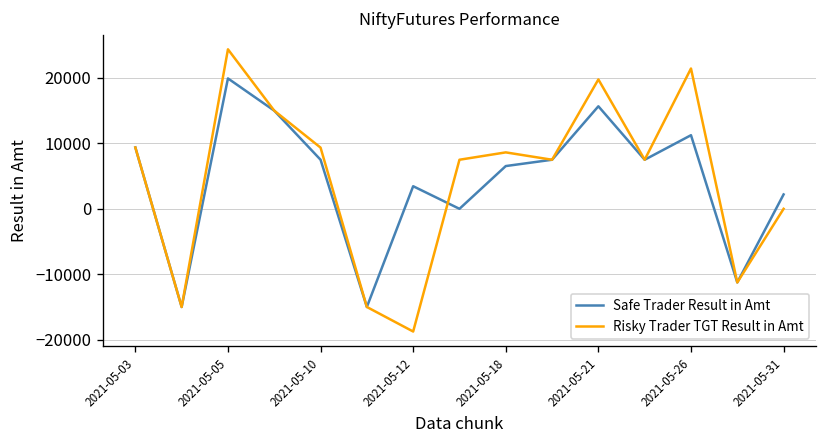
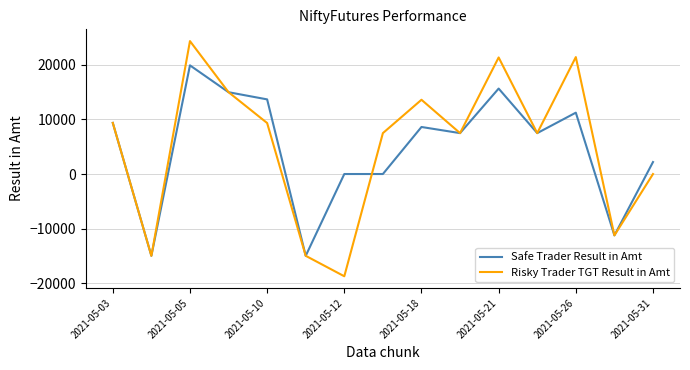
  {
    "Safe Trader Result in Amt": {
      "2021-05-05": 20000,
-     "2021-05-10": 8000,
-     "2021-05-12": 3000,
-     "2021-05-18": 7000,
+     "2021-05-10": 14000,
+     "2021-05-12": 0,
+     "2021-05-18": 9000,
      "2021-05-21": 16000,
      "2021-05-26": 11000,
      "2021-05-31": 2000
    },
    "Risky Trader TGT Result in Amt": {
      "2021-05-05": 24000,
      "2021-05-10": 9000,
      "2021-05-12": -19000,
-     "2021-05-18": 9000,
-     "2021-05-21": 20000,
+     "2021-05-18": 14000,
+     "2021-05-21": 21000,
      "2021-05-26": 21000,
      "2021-05-31": 0
    }
  }
